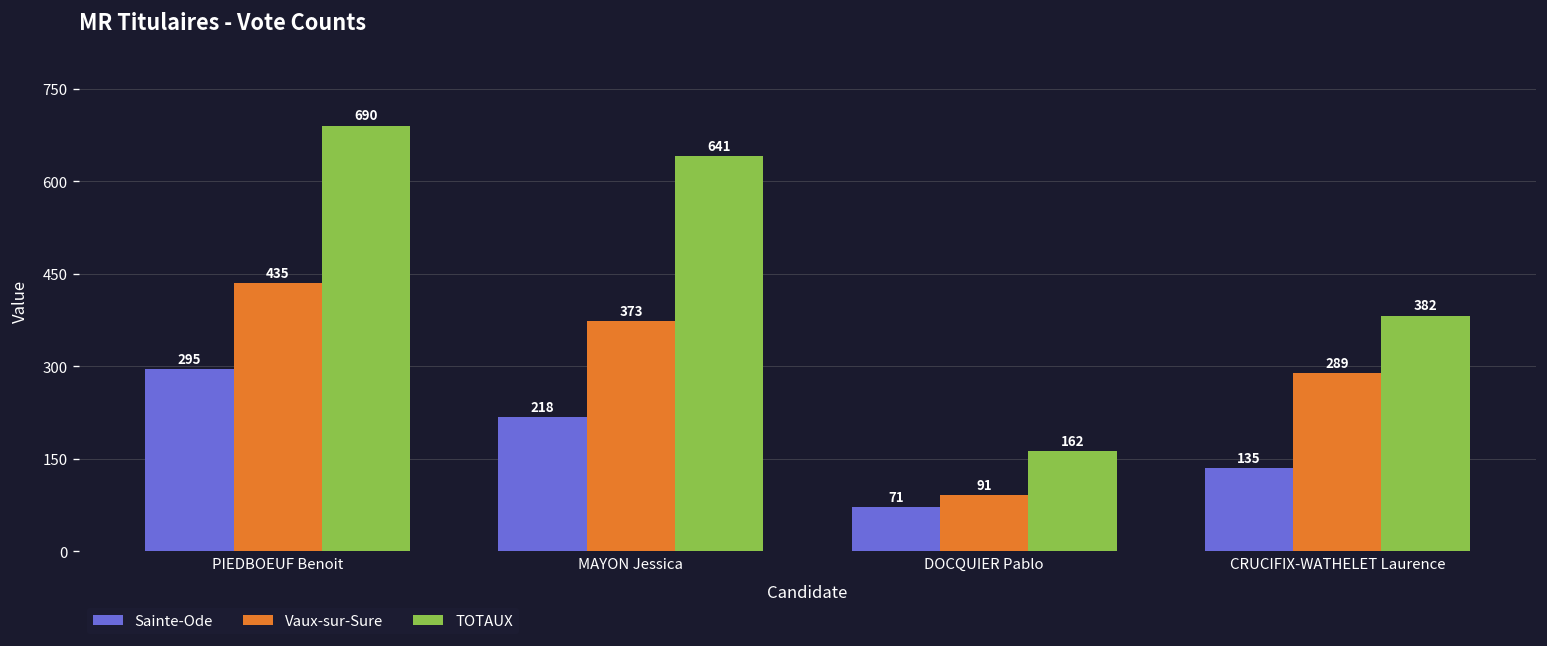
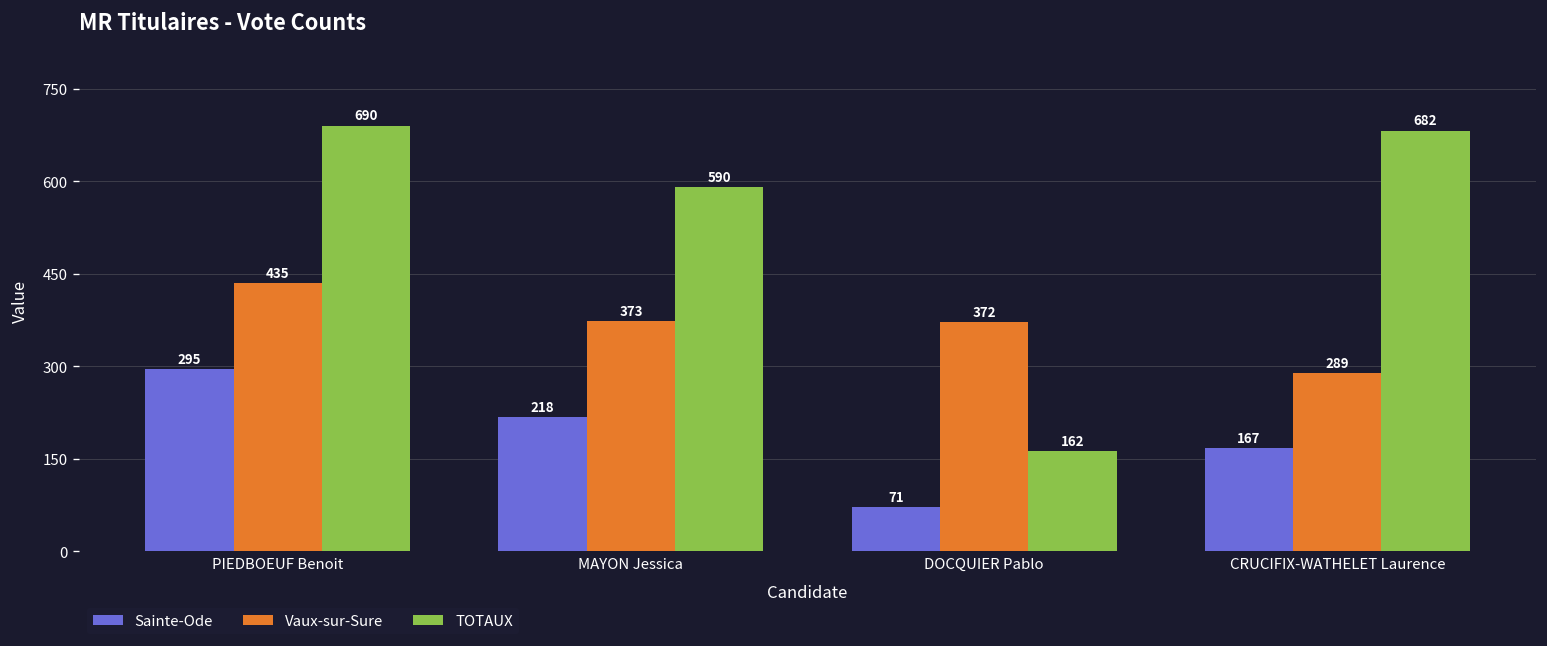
  {
    "Sainte-Ode": {
      "PIEDBOEUF Benoit": 295,
      "MAYON Jessica": 218,
      "DOCQUIER Pablo": 71,
-     "CRUCIFIX-WATHELET Laurence": 135
+     "CRUCIFIX-WATHELET Laurence": 167
    },
    "Vaux-sur-Sure": {
      "PIEDBOEUF Benoit": 435,
      "MAYON Jessica": 373,
-     "DOCQUIER Pablo": 91,
+     "DOCQUIER Pablo": 372,
      "CRUCIFIX-WATHELET Laurence": 289
    },
    "TOTAUX": {
      "PIEDBOEUF Benoit": 690,
-     "MAYON Jessica": 641,
+     "MAYON Jessica": 590,
      "DOCQUIER Pablo": 162,
-     "CRUCIFIX-WATHELET Laurence": 382
+     "CRUCIFIX-WATHELET Laurence": 682
    }
  }
